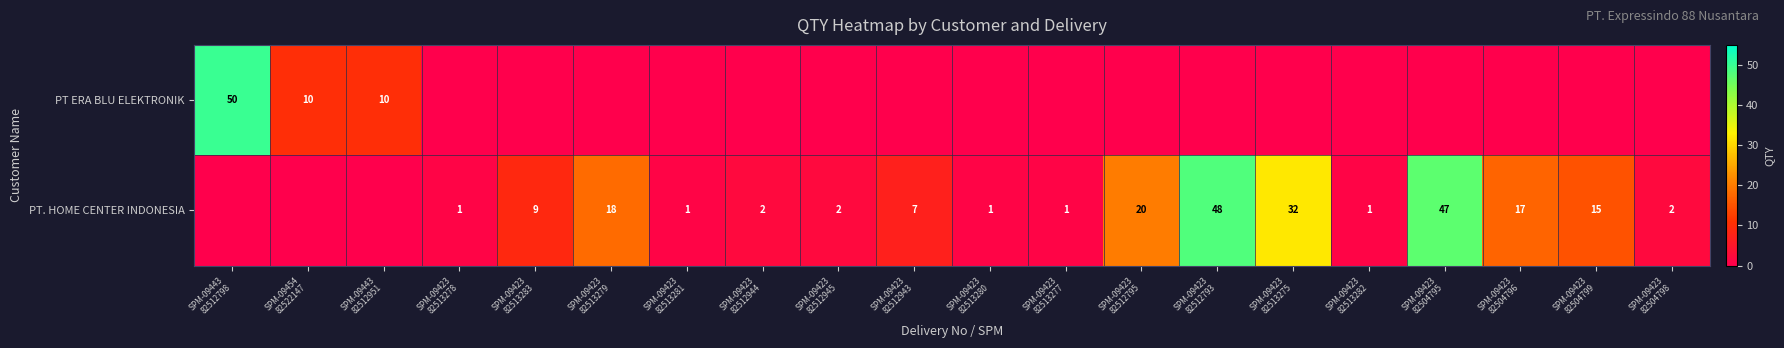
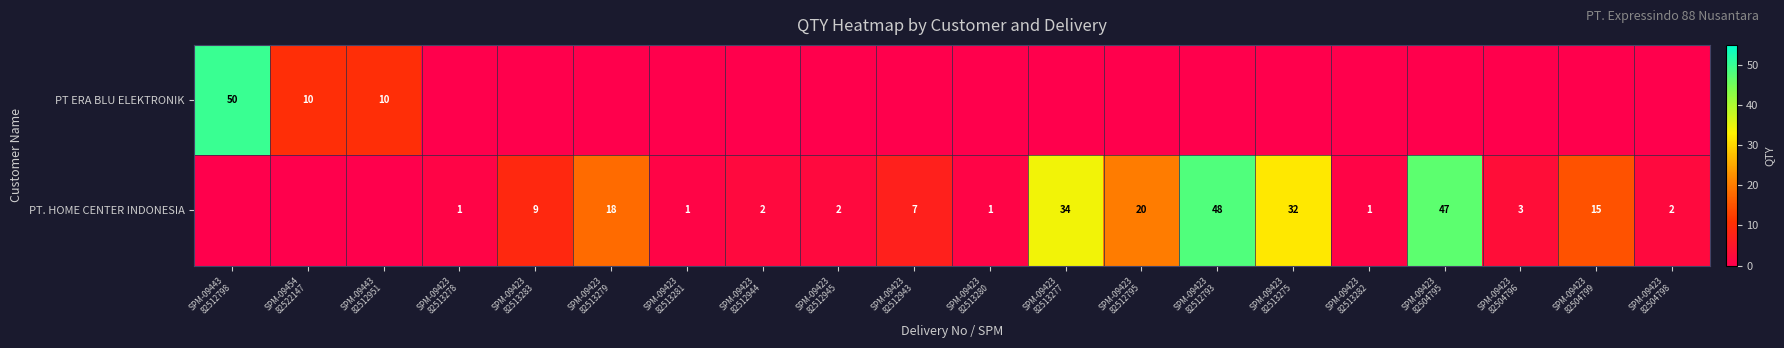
  {
    "PT ERA BLU ELEKTRONIK": {
      "SPM-09443 82512798": 50,
      "SPM-09454 82522147": 10,
      "SPM-09443 82512951": 10
    },
    "PT. HOME CENTER INDONESIA": {
      "SPM-09423 82513278": 1,
      "SPM-09423 82513283": 9,
      "SPM-09423 82513279": 18,
      "SPM-09423 82513281": 1,
      "SPM-09423 82512944": 2,
      "SPM-09423 82512945": 2,
      "SPM-09423 82512943": 7,
      "SPM-09423 82513280": 1,
-     "SPM-09423 82513277": 1,
+     "SPM-09423 82513277": 34,
      "SPM-09423 82512795": 20,
      "SPM-09423 82512793": 48,
      "SPM-09423 82513275": 32,
      "SPM-09423 82513282": 1,
      "SPM-09423 82504795": 47,
-     "SPM-09423 82504796": 17,
+     "SPM-09423 82504796": 3,
      "SPM-09423 82504799": 15,
      "SPM-09423 82504798": 2
    }
  }
